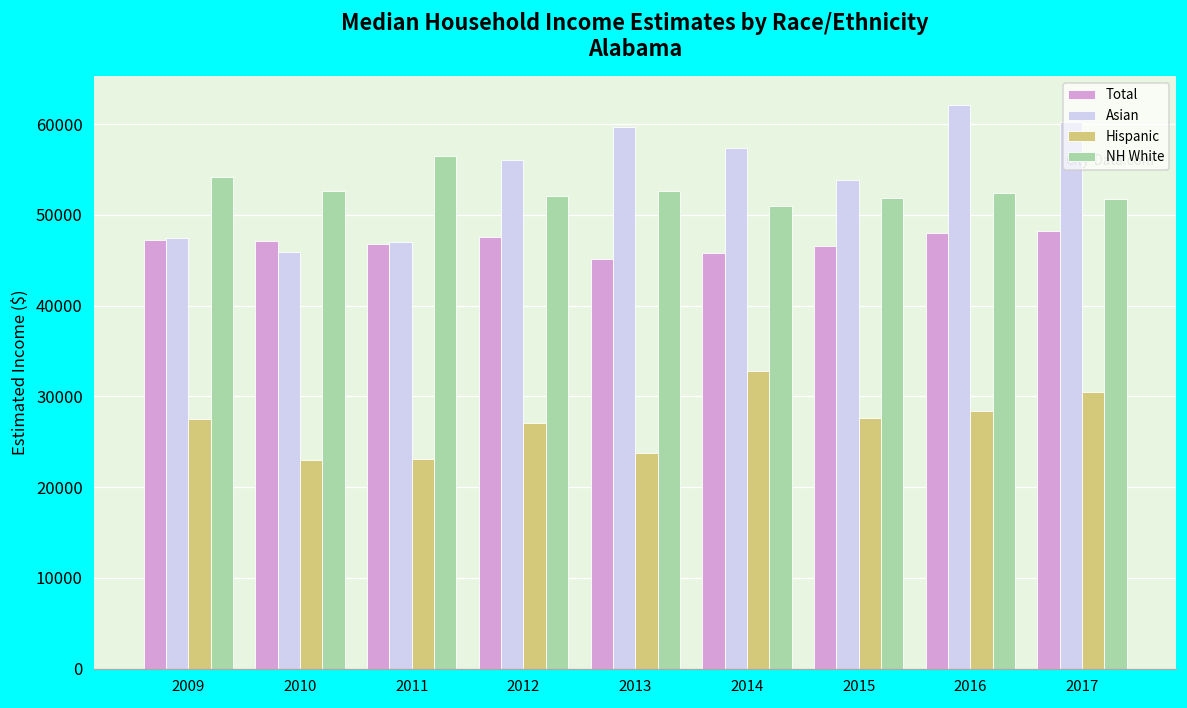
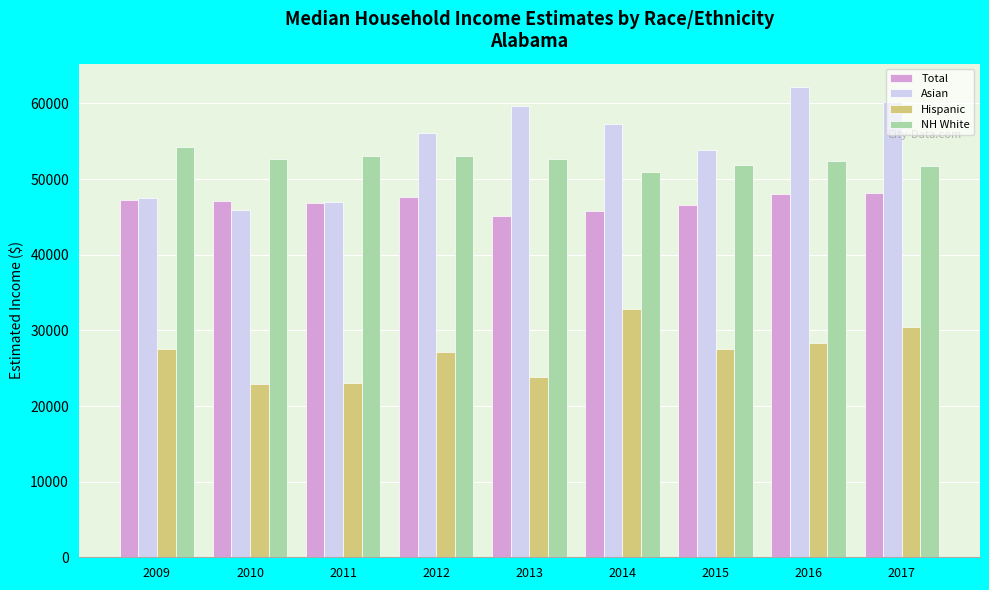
  {
    "Hispanic": {
      "2009": 28000,
      "2010": 23000,
      "2011": 23000,
      "2012": 27000,
      "2013": 24000,
      "2014": 33000,
      "2015": 28000,
      "2016": 28000,
      "2017": 30000
    },
    "NH White": {
      "2009": 54000,
      "2010": 53000,
-     "2011": 56000,
-     "2012": 52000,
+     "2011": 53000,
+     "2012": 53000,
      "2013": 53000,
      "2014": 51000,
      "2015": 52000,
      "2016": 52000,
      "2017": 52000
    }
  }
